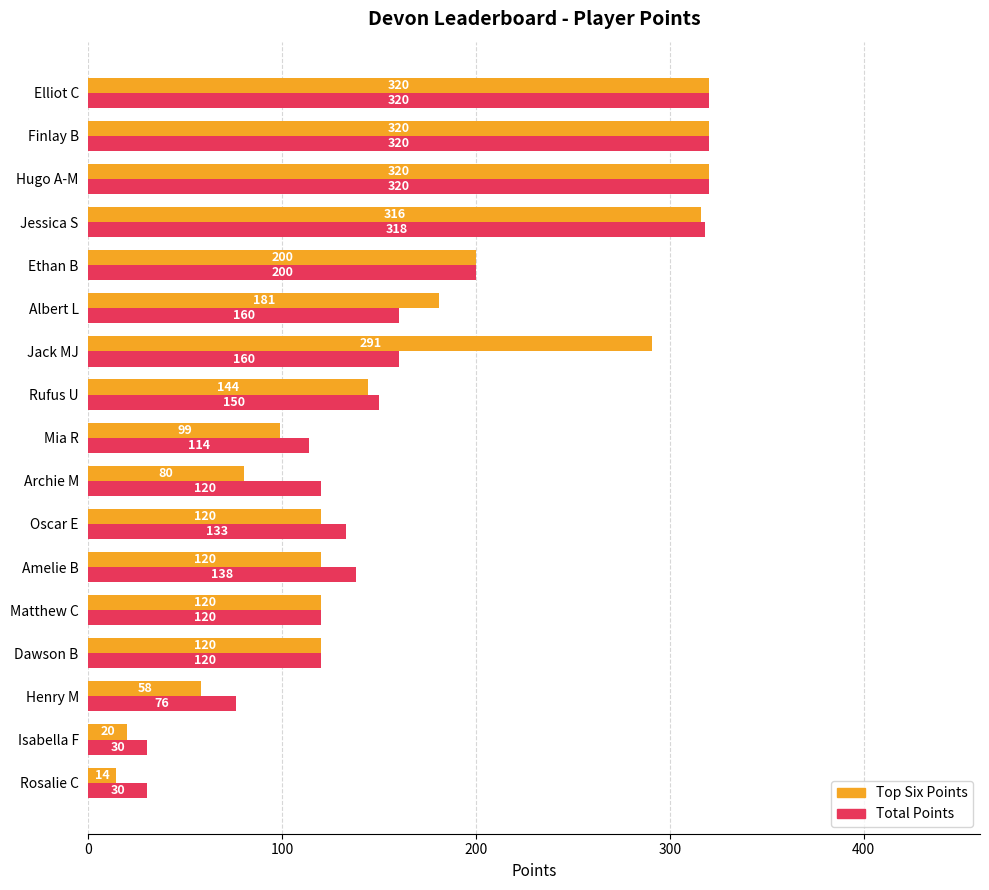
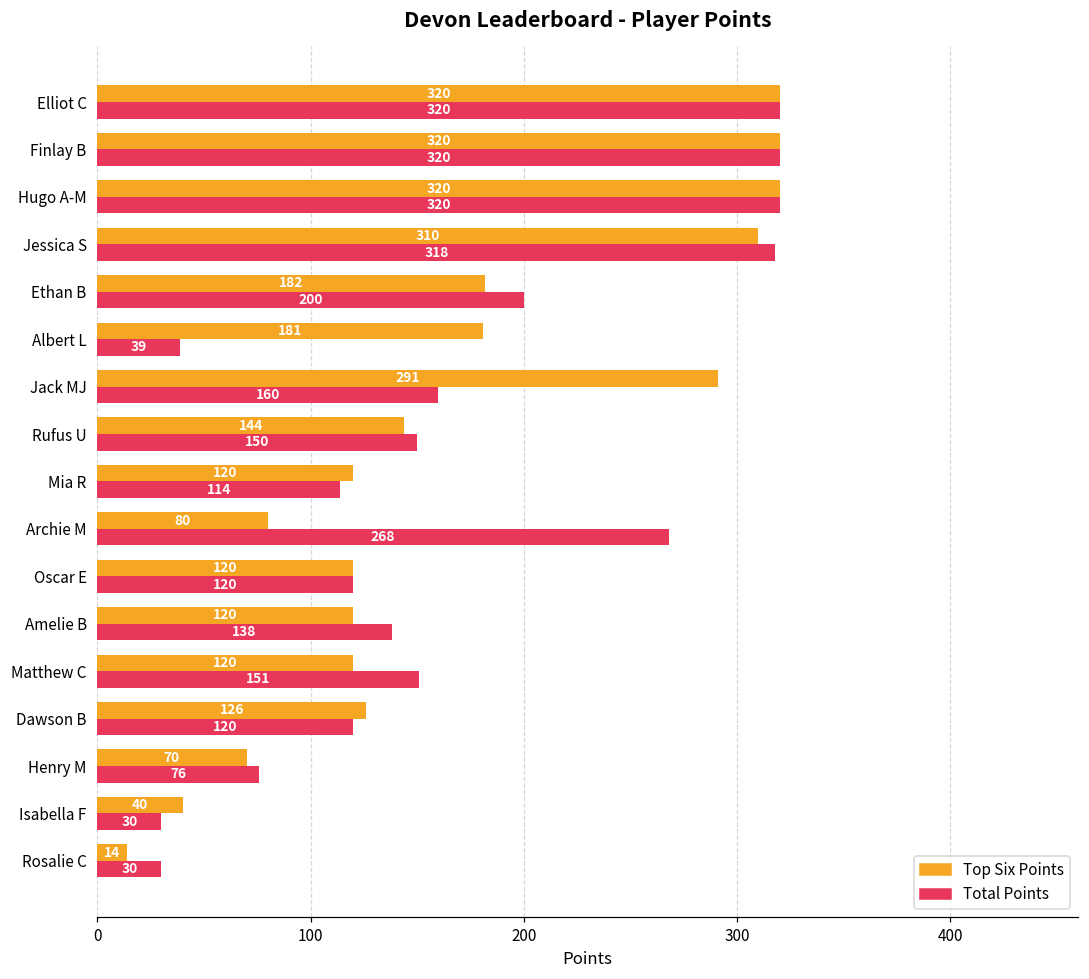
  {
    "Total Points": {
      "Elliot C": 320,
      "Finlay B": 320,
      "Hugo A-M": 320,
      "Jessica S": 318,
      "Ethan B": 200,
-     "Albert L": 160,
+     "Albert L": 39,
      "Jack MJ": 160,
      "Rufus U": 150,
      "Mia R": 114,
-     "Archie M": 120,
-     "Oscar E": 133,
+     "Archie M": 268,
+     "Oscar E": 120,
      "Amelie B": 138,
-     "Matthew C": 120,
+     "Matthew C": 151,
      "Dawson B": 120,
      "Henry M": 76,
      "Isabella F": 30,
      "Rosalie C": 30
    },
    "Top Six Points": {
      "Elliot C": 320,
      "Finlay B": 320,
      "Hugo A-M": 320,
-     "Jessica S": 316,
-     "Ethan B": 200,
+     "Jessica S": 310,
+     "Ethan B": 182,
      "Albert L": 181,
      "Jack MJ": 291,
      "Rufus U": 144,
-     "Mia R": 99,
+     "Mia R": 120,
      "Archie M": 80,
      "Oscar E": 120,
      "Amelie B": 120,
      "Matthew C": 120,
-     "Dawson B": 120,
-     "Henry M": 58,
-     "Isabella F": 20,
+     "Dawson B": 126,
+     "Henry M": 70,
+     "Isabella F": 40,
      "Rosalie C": 14
    }
  }
